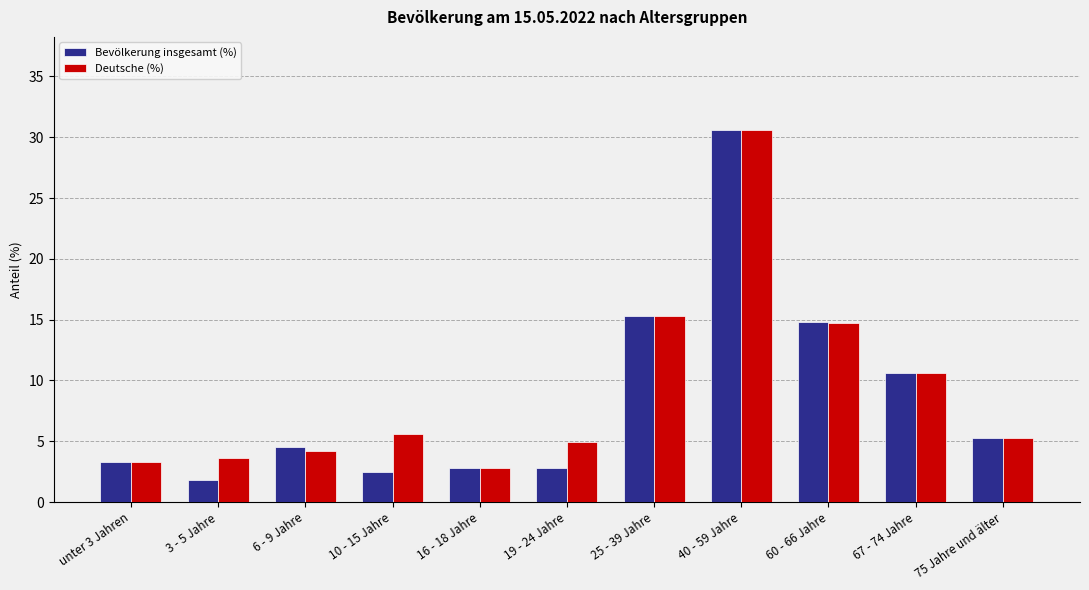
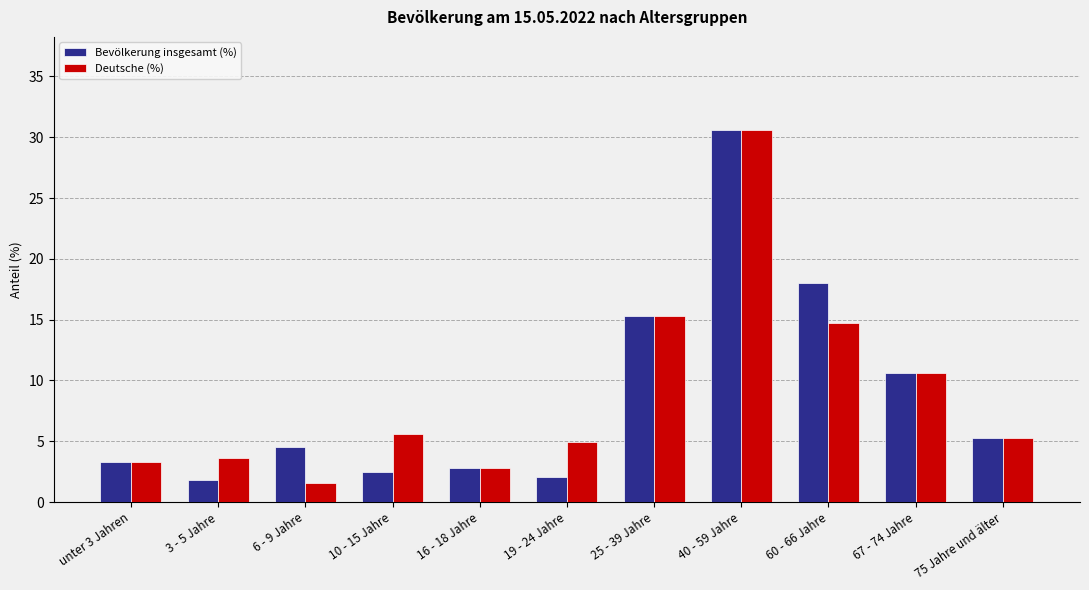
  {
    "Bevölkerung insgesamt (%)": {
      "unter 3 Jahren": 3.3,
      "3 - 5 Jahre": 1.8,
      "6 - 9 Jahre": 4.5,
      "10 - 15 Jahre": 2.5,
      "16 - 18 Jahre": 2.8,
-     "19 - 24 Jahre": 2.8,
+     "19 - 24 Jahre": 2.1,
      "25 - 39 Jahre": 15.3,
      "40 - 59 Jahre": 30.6,
-     "60 - 66 Jahre": 14.8,
+     "60 - 66 Jahre": 18.0,
      "67 - 74 Jahre": 10.6,
      "75 Jahre und älter": 5.3
    },
    "Deutsche (%)": {
      "unter 3 Jahren": 3.3,
      "3 - 5 Jahre": 3.6,
-     "6 - 9 Jahre": 4.2,
+     "6 - 9 Jahre": 1.6,
      "10 - 15 Jahre": 5.6,
      "16 - 18 Jahre": 2.8,
      "19 - 24 Jahre": 4.9,
      "25 - 39 Jahre": 15.3,
      "40 - 59 Jahre": 30.6,
      "60 - 66 Jahre": 14.7,
      "67 - 74 Jahre": 10.6,
      "75 Jahre und älter": 5.3
    }
  }
